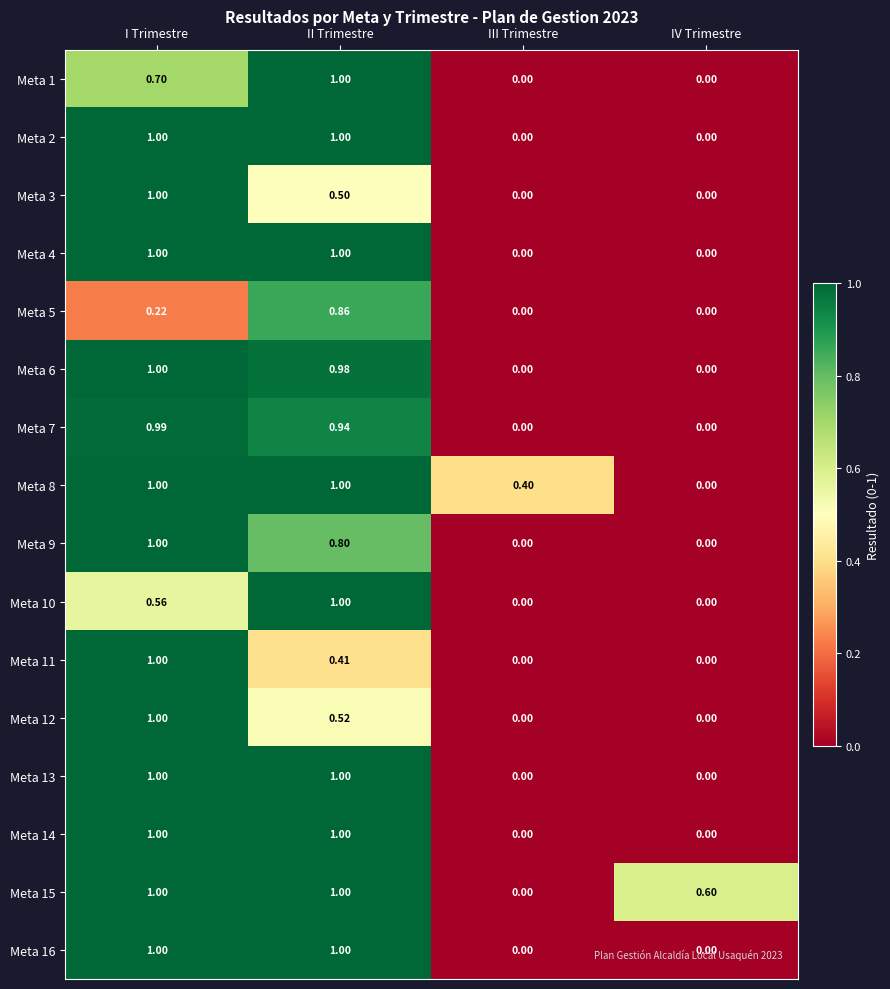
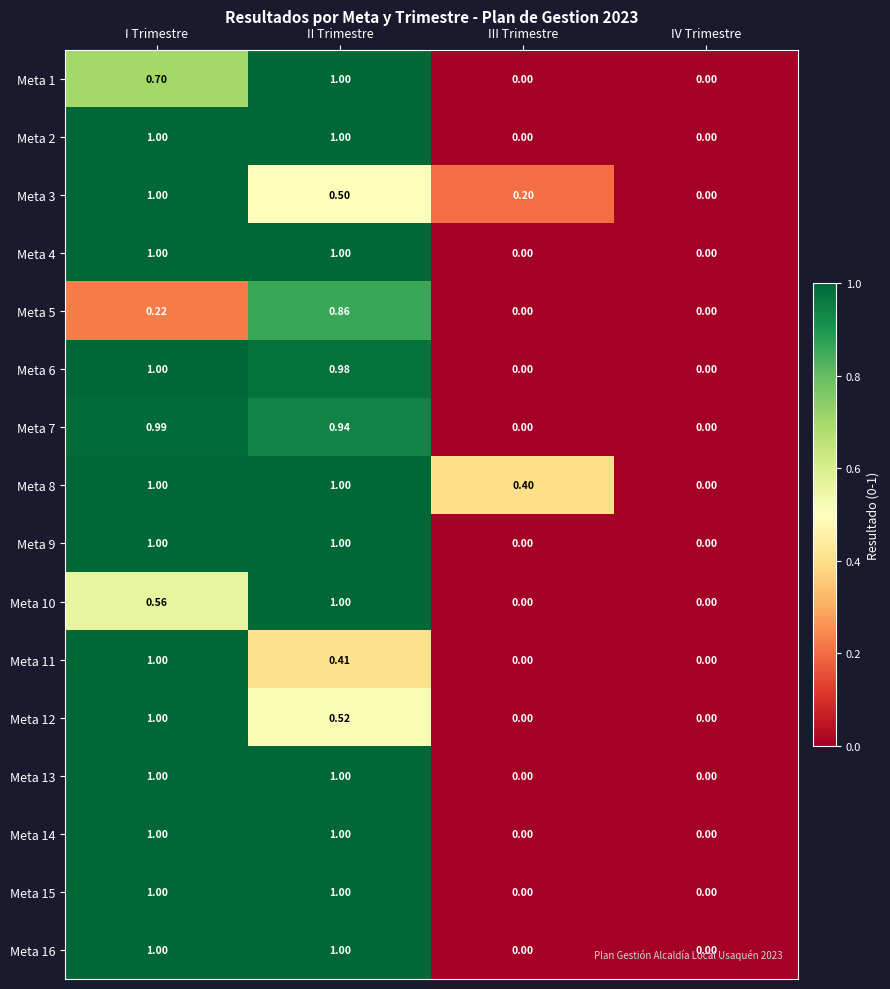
  {
    "Meta 1": {
      "I Trimestre": 0.70,
      "II Trimestre": 1.00,
      "III Trimestre": 0.00,
      "IV Trimestre": 0.00
    },
    "Meta 2": {
      "I Trimestre": 1.00,
      "II Trimestre": 1.00,
      "III Trimestre": 0.00,
      "IV Trimestre": 0.00
    },
    "Meta 3": {
      "I Trimestre": 1.00,
      "II Trimestre": 0.50,
-     "III Trimestre": 0.00,
+     "III Trimestre": 0.20,
      "IV Trimestre": 0.00
    },
    "Meta 4": {
      "I Trimestre": 1.00,
      "II Trimestre": 1.00,
      "III Trimestre": 0.00,
      "IV Trimestre": 0.00
    },
    "Meta 5": {
      "I Trimestre": 0.22,
      "II Trimestre": 0.86,
      "III Trimestre": 0.00,
      "IV Trimestre": 0.00
    },
    "Meta 6": {
      "I Trimestre": 1.00,
      "II Trimestre": 0.98,
      "III Trimestre": 0.00,
      "IV Trimestre": 0.00
    },
    "Meta 7": {
      "I Trimestre": 0.99,
      "II Trimestre": 0.94,
      "III Trimestre": 0.00,
      "IV Trimestre": 0.00
    },
    "Meta 8": {
      "I Trimestre": 1.00,
      "II Trimestre": 1.00,
      "III Trimestre": 0.40,
      "IV Trimestre": 0.00
    },
    "Meta 9": {
      "I Trimestre": 1.00,
-     "II Trimestre": 0.80,
+     "II Trimestre": 1.00,
      "III Trimestre": 0.00,
      "IV Trimestre": 0.00
    },
    "Meta 10": {
      "I Trimestre": 0.56,
      "II Trimestre": 1.00,
      "III Trimestre": 0.00,
      "IV Trimestre": 0.00
    },
    "Meta 11": {
      "I Trimestre": 1.00,
      "II Trimestre": 0.41,
      "III Trimestre": 0.00,
      "IV Trimestre": 0.00
    },
    "Meta 12": {
      "I Trimestre": 1.00,
      "II Trimestre": 0.52,
      "III Trimestre": 0.00,
      "IV Trimestre": 0.00
    },
    "Meta 13": {
      "I Trimestre": 1.00,
      "II Trimestre": 1.00,
      "III Trimestre": 0.00,
      "IV Trimestre": 0.00
    },
    "Meta 14": {
      "I Trimestre": 1.00,
      "II Trimestre": 1.00,
      "III Trimestre": 0.00,
      "IV Trimestre": 0.00
    },
    "Meta 15": {
      "I Trimestre": 1.00,
      "II Trimestre": 1.00,
      "III Trimestre": 0.00,
-     "IV Trimestre": 0.60
+     "IV Trimestre": 0.00
    },
    "Meta 16": {
      "I Trimestre": 1.00,
      "II Trimestre": 1.00,
      "III Trimestre": 0.00,
      "IV Trimestre": 2023
    }
  }
